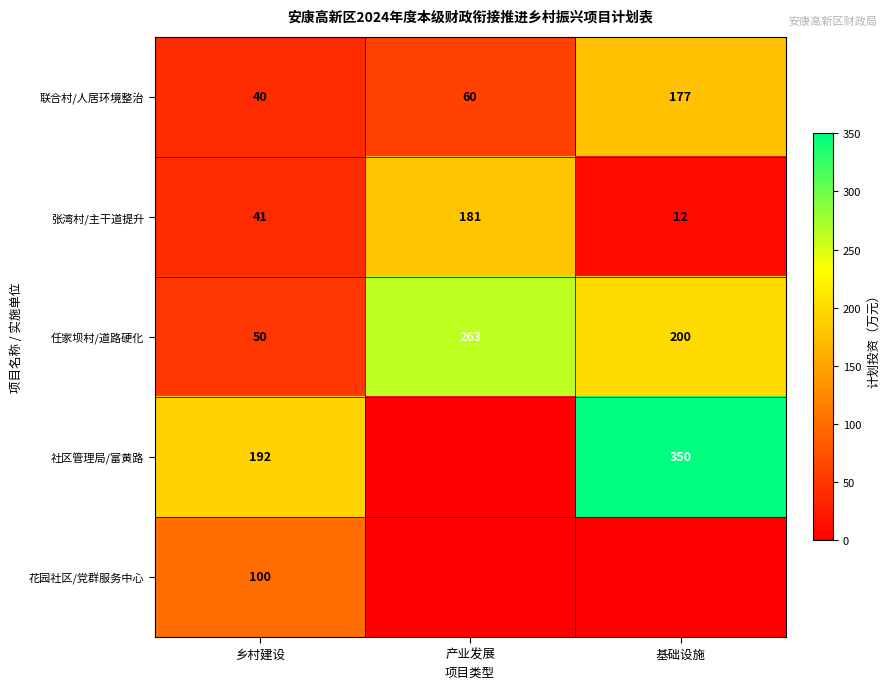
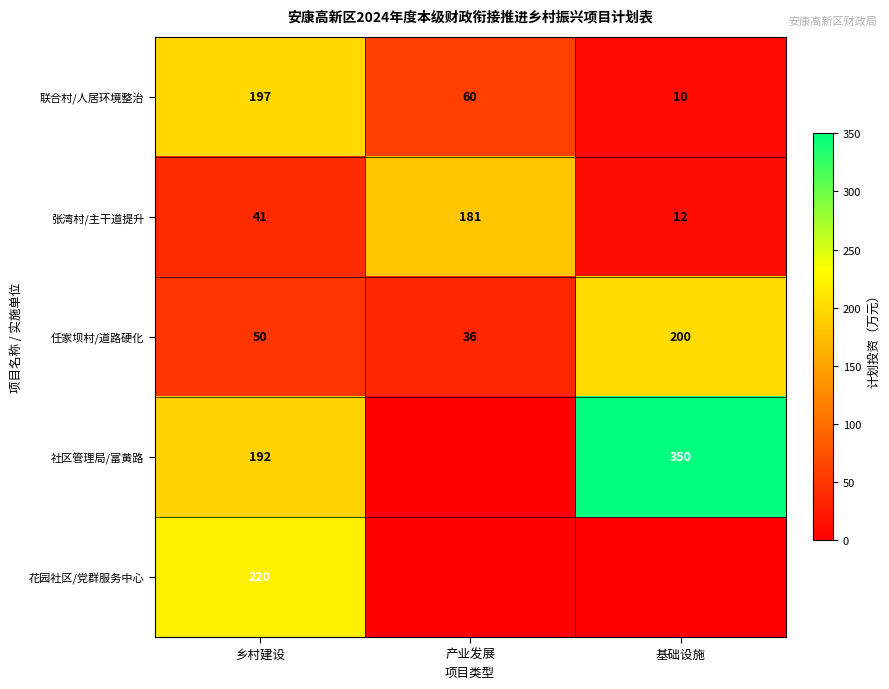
  {
    "联合村/人居环境整治": {
-     "乡村建设": 40,
+     "乡村建设": 197,
      "产业发展": 60,
-     "基础设施": 177
+     "基础设施": 10
    },
    "张湾村/主干道提升": {
      "乡村建设": 41,
      "产业发展": 181,
      "基础设施": 12
    },
    "任家坝村/道路硬化": {
      "乡村建设": 50,
-     "产业发展": 263,
+     "产业发展": 36,
      "基础设施": 200
    },
    "社区管理局/富黄路": {
      "乡村建设": 192,
      "基础设施": 350
    },
    "花园社区/党群服务中心": {
-     "乡村建设": 100
+     "乡村建设": 220
    }
  }
